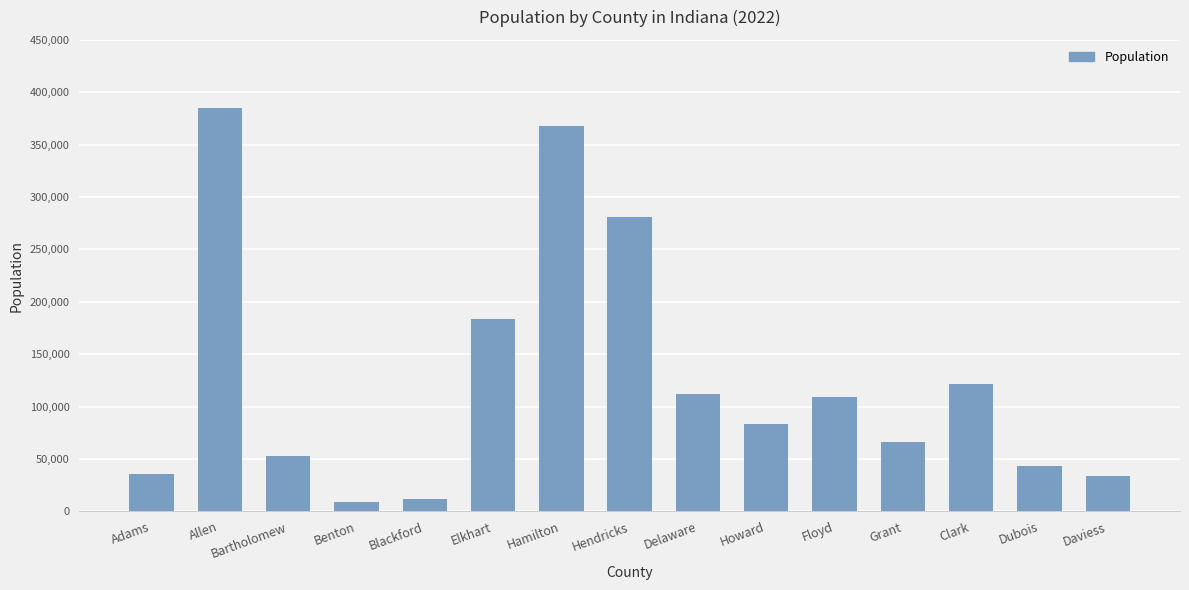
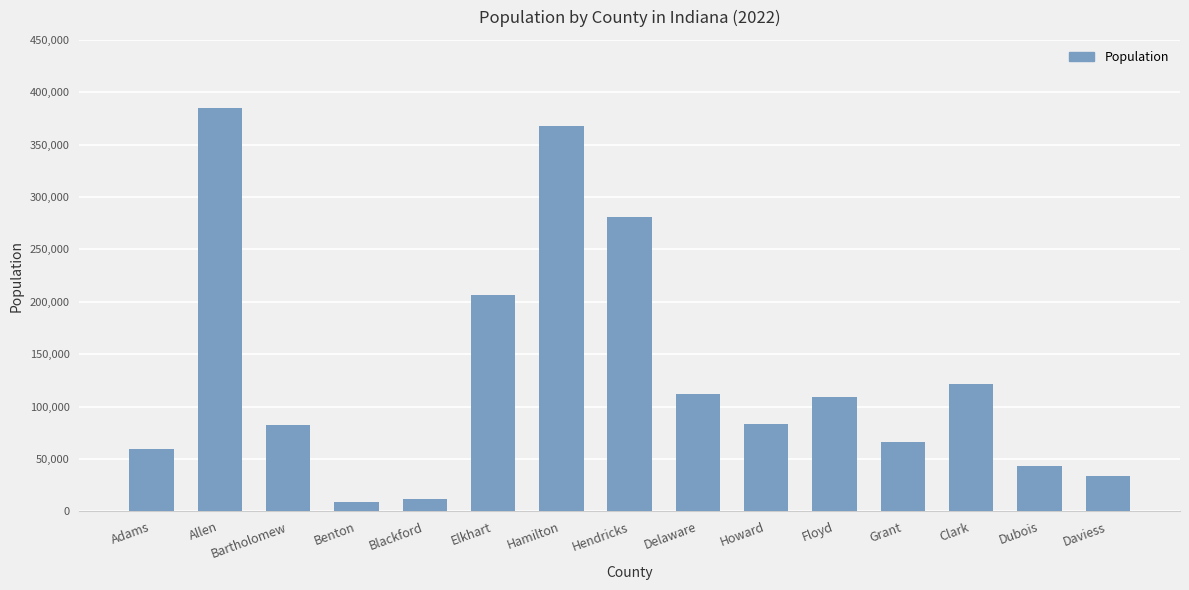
  {
-   "Adams": "36,000",
+   "Adams": "59,000",
    "Allen": "385,000",
-   "Bartholomew": "53,000",
+   "Bartholomew": "82,000",
    "Benton": "9,000",
    "Blackford": "12,000",
-   "Elkhart": "184,000",
+   "Elkhart": "207,000",
    "Hamilton": "368,000",
    "Hendricks": "281,000",
    "Delaware": "112,000",
    "Howard": "83,000",
    "Floyd": "110,000",
    "Grant": "67,000",
    "Clark": "121,000",
    "Dubois": "44,000",
    "Daviess": "33,000"
  }
